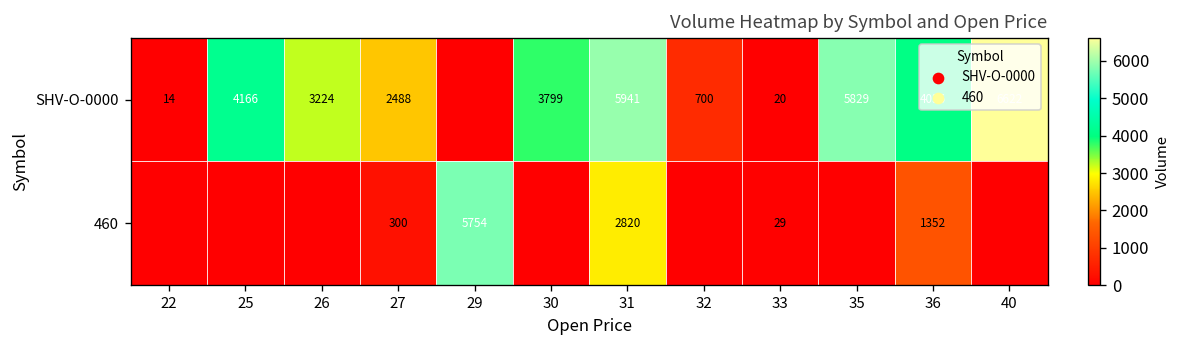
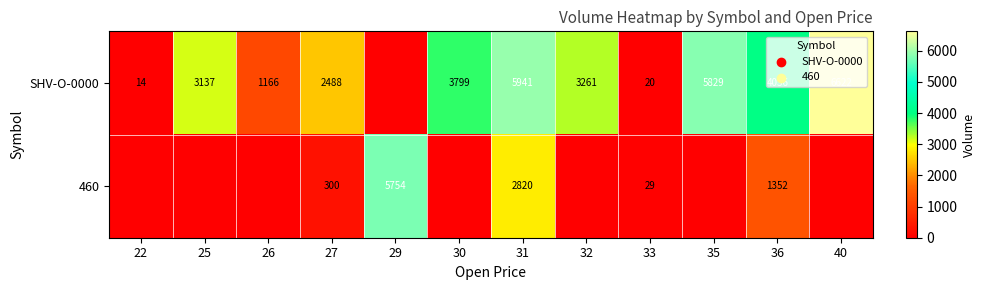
  {
    "SHV-O-0000": {
      "22": 14,
-     "25": 4166,
-     "26": 3224,
+     "25": 3137,
+     "26": 1166,
      "27": 2488,
      "30": 3799,
      "31": 5941,
-     "32": 700,
+     "32": 3261,
      "33": 20,
      "35": 5829
    },
    "460": {
      "27": 300,
      "29": 5754,
      "31": 2820,
      "33": 29,
      "36": 1352
    }
  }
